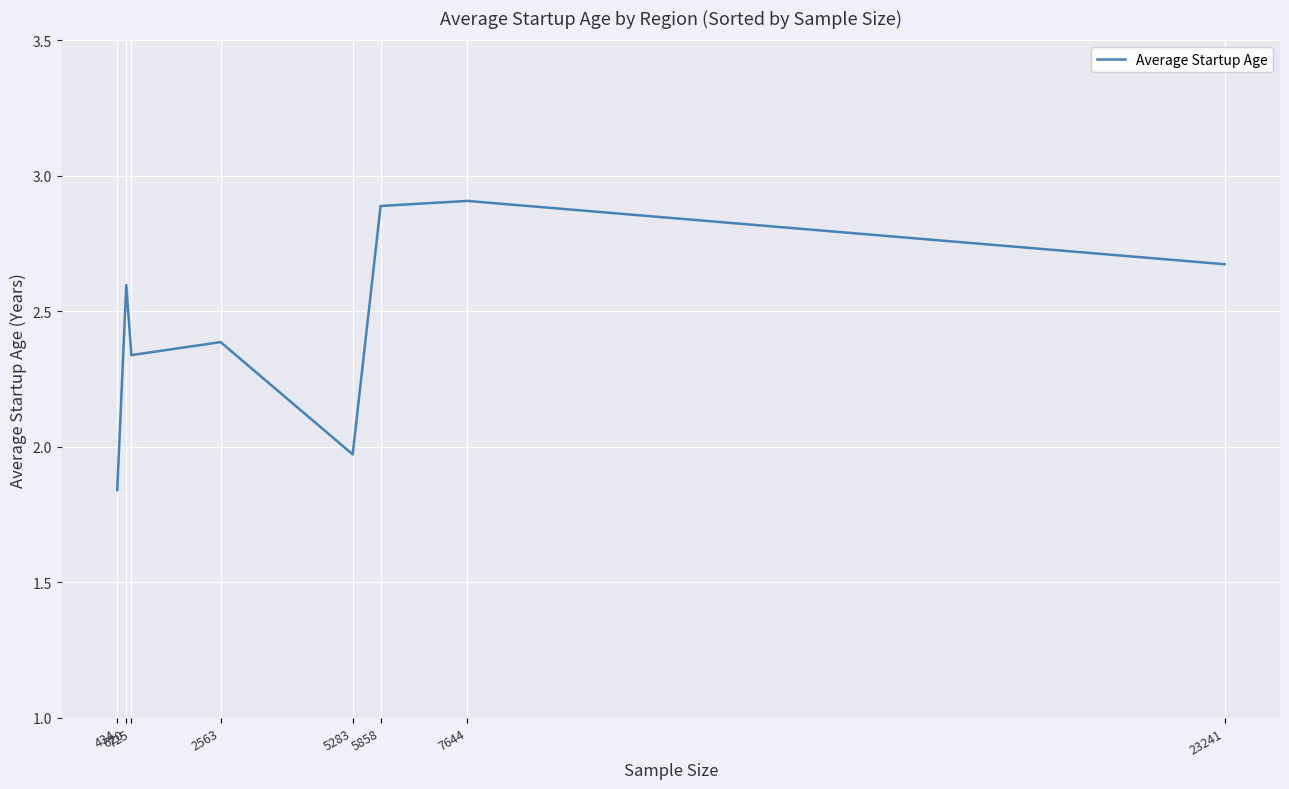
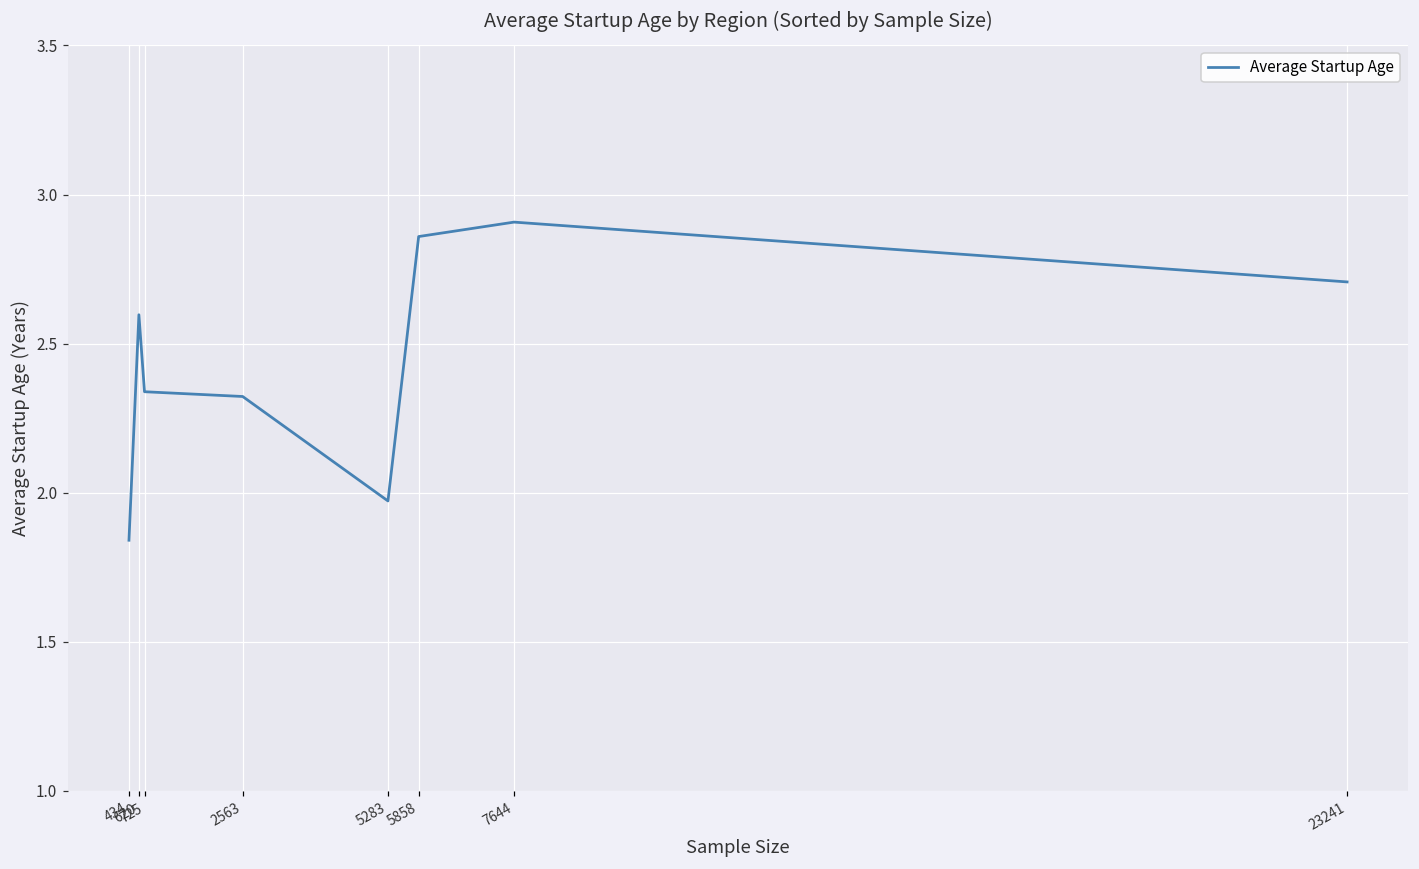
  {
    "434": 1.84,
    "620": 2.60,
    "725": 2.34,
-   "2563": 2.39,
+   "2563": 2.32,
    "5283": 1.97,
-   "5858": 2.89,
+   "5858": 2.86,
    "7644": 2.91,
-   "23241": 2.67
+   "23241": 2.71
  }
